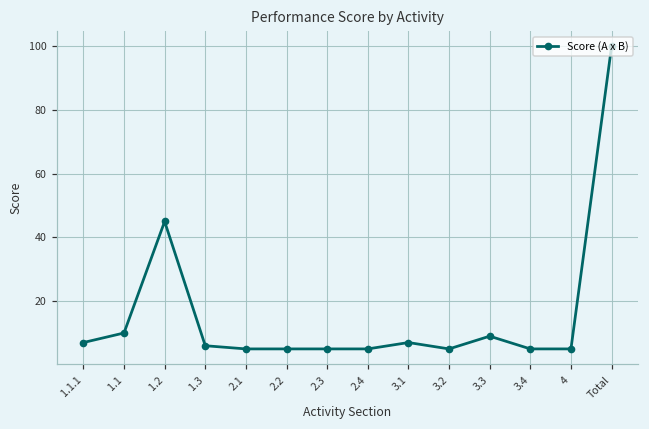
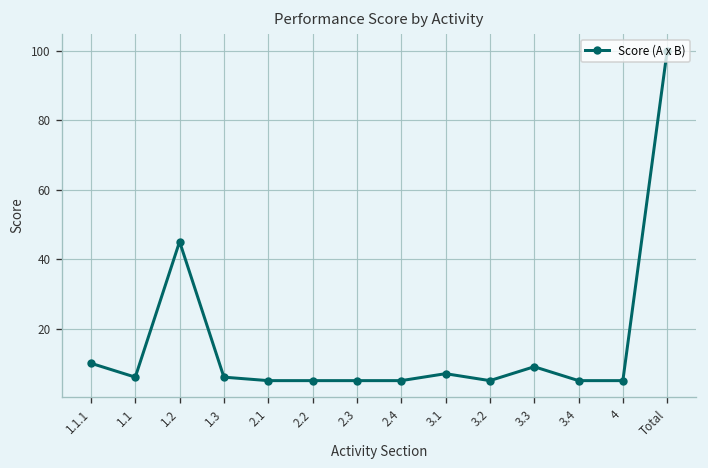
  {
-   "1.1.1": 7,
-   "1.1": 10,
+   "1.1.1": 10,
+   "1.1": 6,
    "1.2": 45,
    "1.3": 6,
    "2.1": 5,
    "2.2": 5,
    "2.3": 5,
    "2.4": 5,
    "3.1": 7,
    "3.2": 5,
    "3.3": 9,
    "3.4": 5,
    "4": 5
  }
